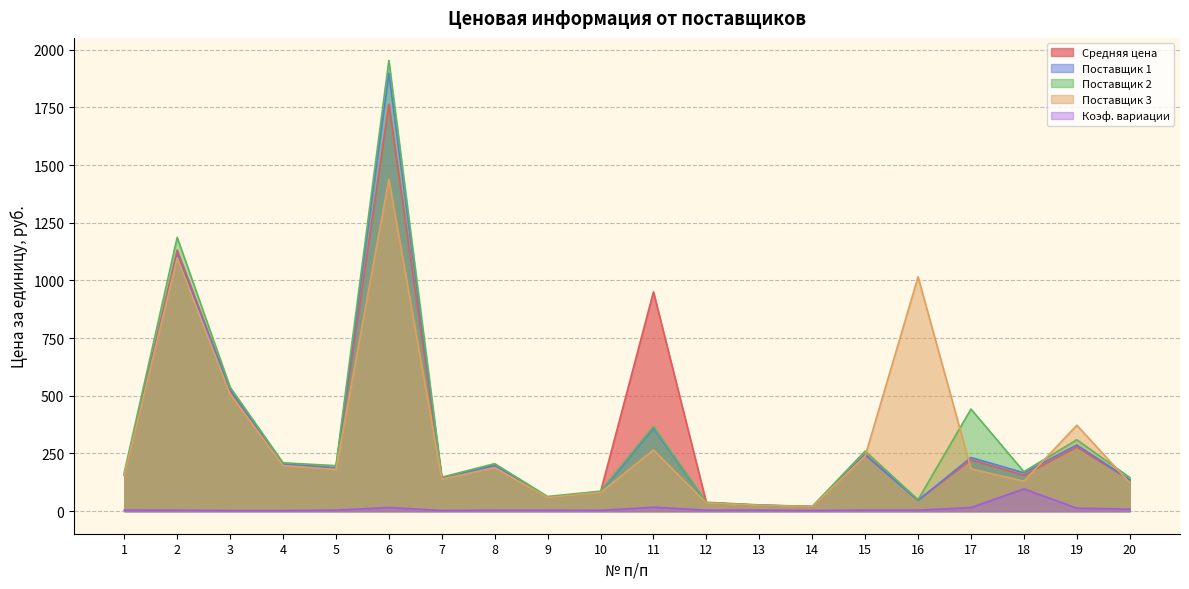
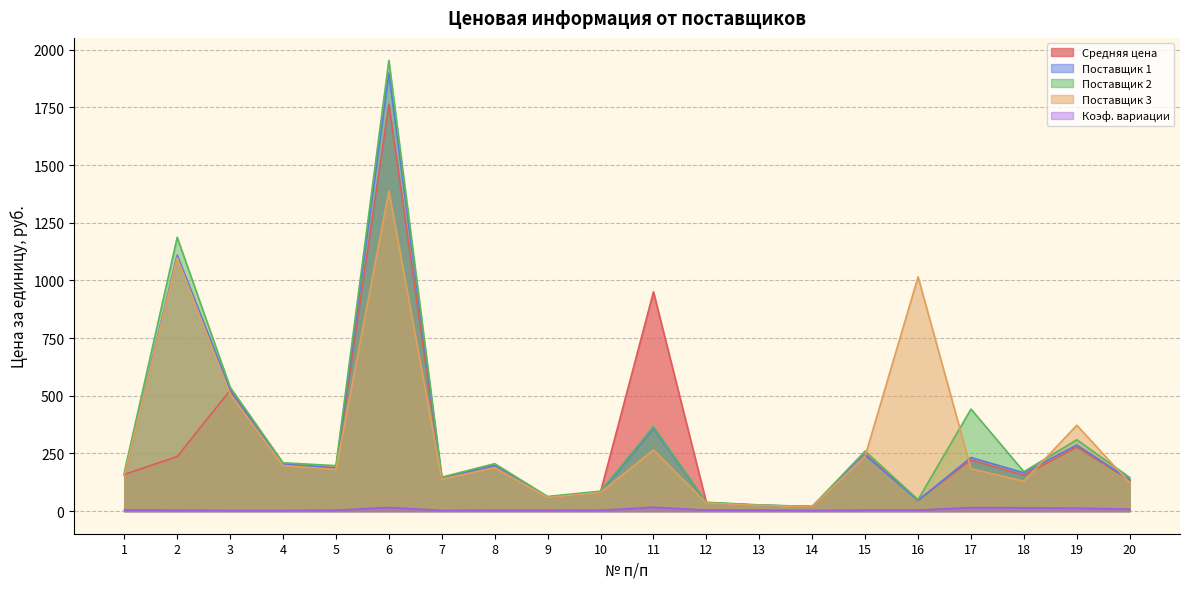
  {
    "Средняя цена": {
-     "2": 1130,
+     "2": 240,
      "6": 1760,
      "11": 950
    },
    "Поставщик 1": {
      "6": 1900
    },
    "Поставщик 2": {
      "2": 1190,
      "6": 1950,
      "15": 260,
      "17": 440,
      "19": 310
    },
    "Поставщик 3": {
      "3": 510,
-     "6": 1440,
+     "6": 1390,
      "11": 270,
      "16": 1020,
      "17": 180,
      "18": 130,
      "19": 370,
      "20": 120
    },
    "Коэф. вариации": {
      "1": 0,
      "2": 0,
      "3": 0,
      "4": 0,
      "5": 0,
      "6": 20,
      "7": 0,
      "8": 0,
      "9": 0,
      "10": 0,
      "11": 20,
      "12": 0,
      "13": 0,
      "14": 0,
      "15": 0,
      "16": 0,
      "17": 20,
-     "18": 100,
+     "18": 10,
      "19": 10,
      "20": 10
    }
  }
